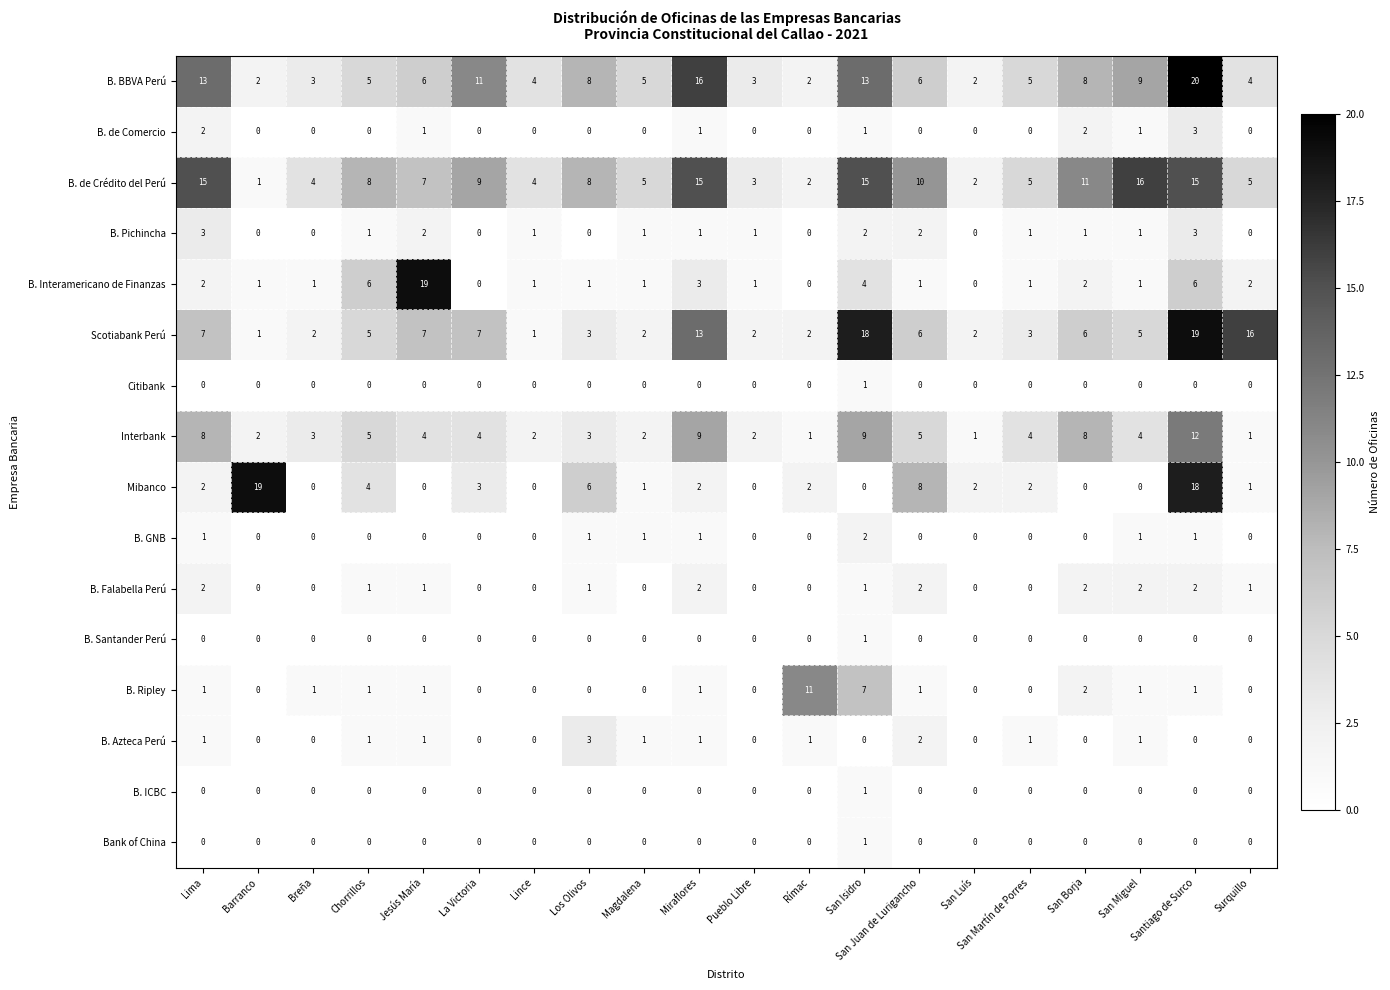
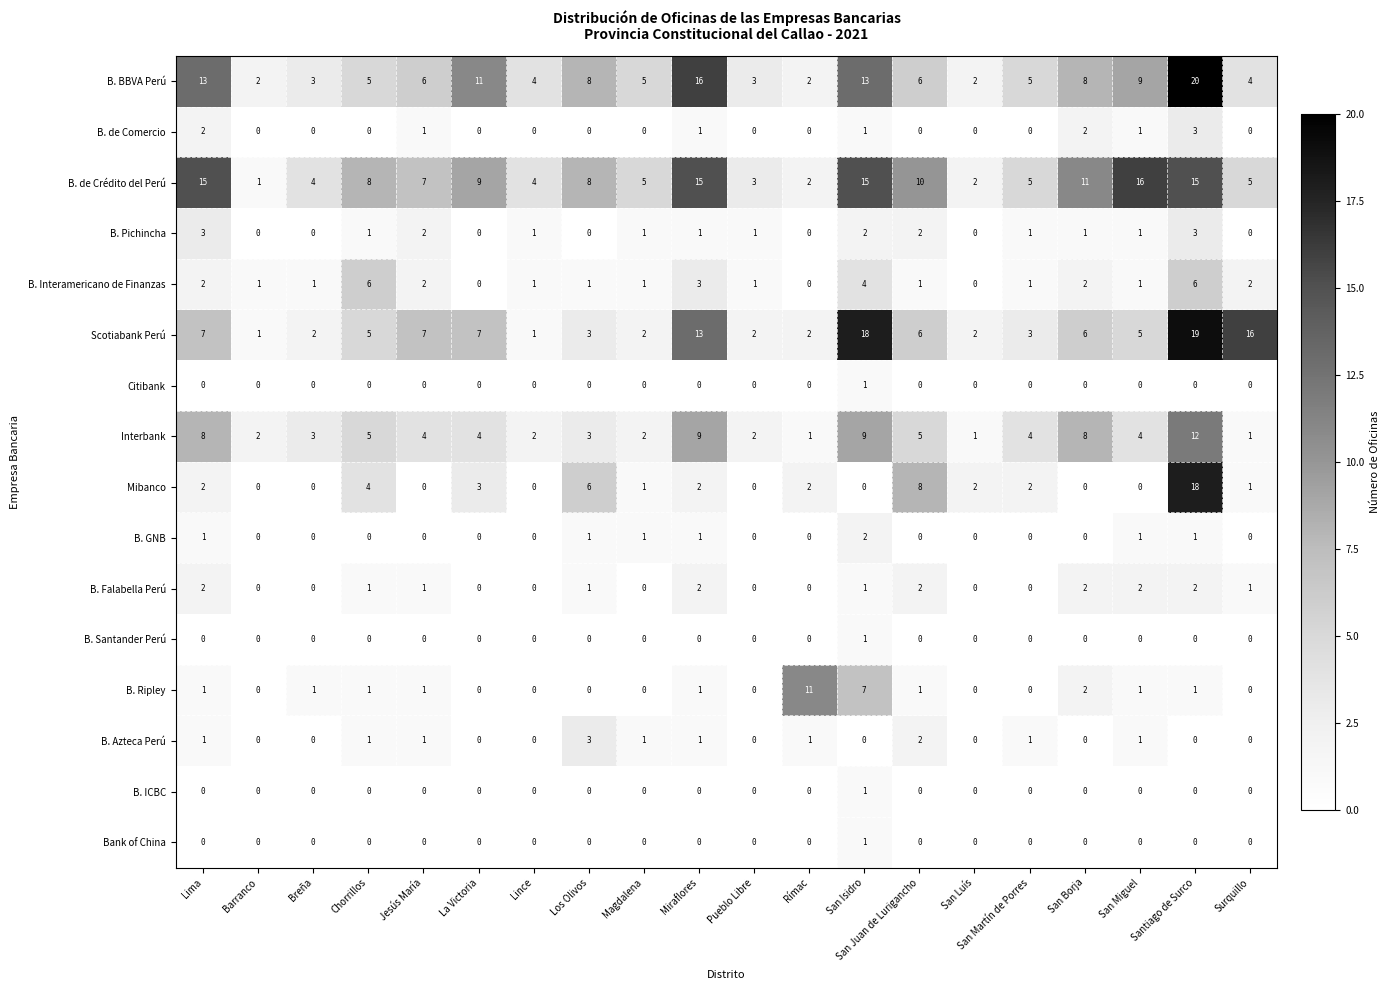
  {
    "B. Interamericano de Finanzas": {
      "Lima": 2,
      "Barranco": 1,
      "Breña": 1,
      "Chorrillos": 6,
-     "Jesús María": 19,
+     "Jesús María": 2,
      "La Victoria": 0,
      "Lince": 1,
      "Los Olivos": 1,
      "Magdalena": 1,
      "Miraflores": 3,
      "Pueblo Libre": 1,
      "Rímac": 0,
      "San Isidro": 4,
      "San Juan de Lurigancho": 1,
      "San Luís": 0,
      "San Martín de Porres": 1,
      "San Borja": 2,
      "San Miguel": 1,
      "Santiago de Surco": 6,
      "Surquillo": 2
    },
    "Mibanco": {
      "Lima": 2,
-     "Barranco": 19,
+     "Barranco": 0,
      "Breña": 0,
      "Chorrillos": 4,
      "Jesús María": 0,
      "La Victoria": 3,
      "Lince": 0,
      "Los Olivos": 6,
      "Magdalena": 1,
      "Miraflores": 2,
      "Pueblo Libre": 0,
      "Rímac": 2,
      "San Isidro": 0,
      "San Juan de Lurigancho": 8,
      "San Luís": 2,
      "San Martín de Porres": 2,
      "San Borja": 0,
      "San Miguel": 0,
      "Santiago de Surco": 18,
      "Surquillo": 1
    }
  }
